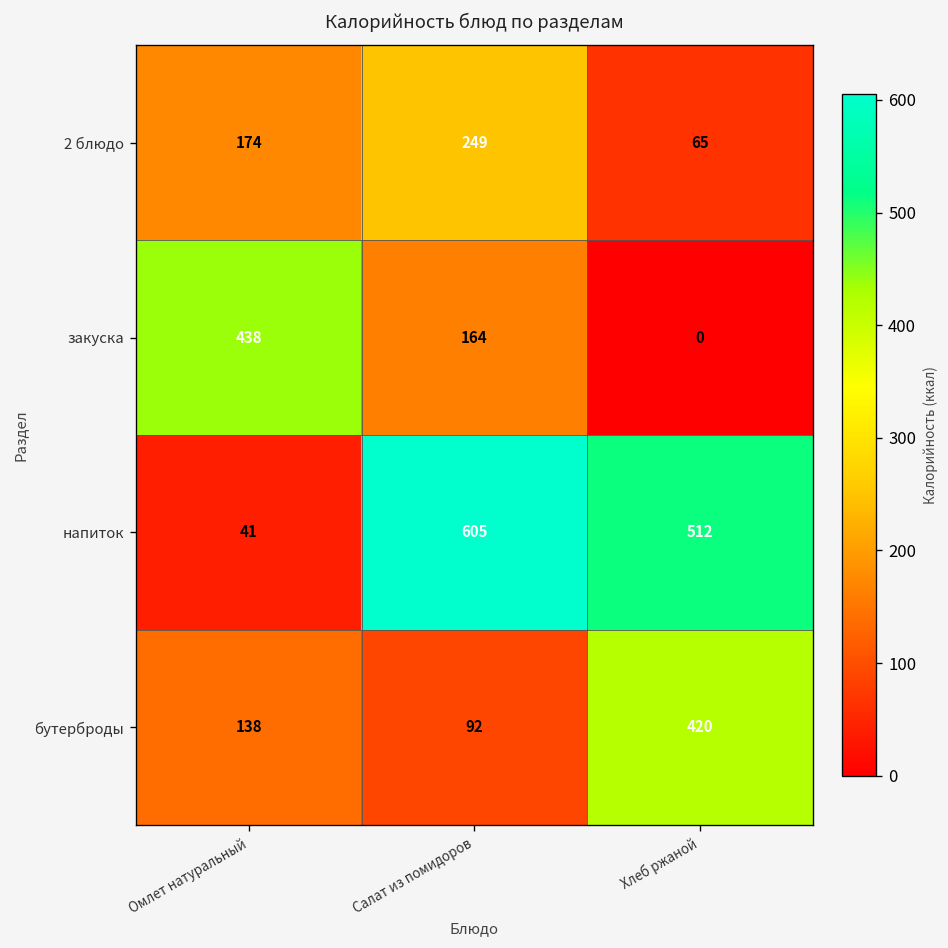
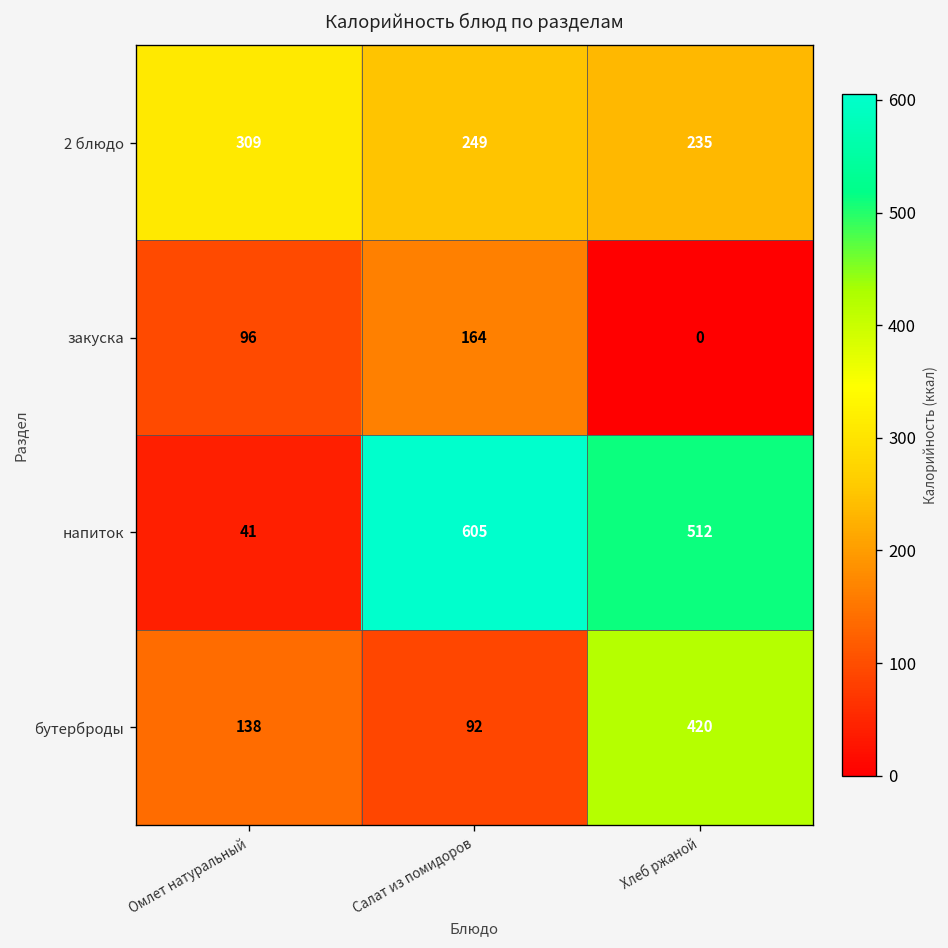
  {
    "2 блюдо": {
-     "Омлет натуральный": 174,
+     "Омлет натуральный": 309,
      "Салат из помидоров": 249,
-     "Хлеб ржаной": 65
+     "Хлеб ржаной": 235
    },
    "закуска": {
-     "Омлет натуральный": 438,
+     "Омлет натуральный": 96,
      "Салат из помидоров": 164,
      "Хлеб ржаной": 0
    },
    "напиток": {
      "Омлет натуральный": 41,
      "Салат из помидоров": 605,
      "Хлеб ржаной": 512
    },
    "бутерброды": {
      "Омлет натуральный": 138,
      "Салат из помидоров": 92,
      "Хлеб ржаной": 420
    }
  }
